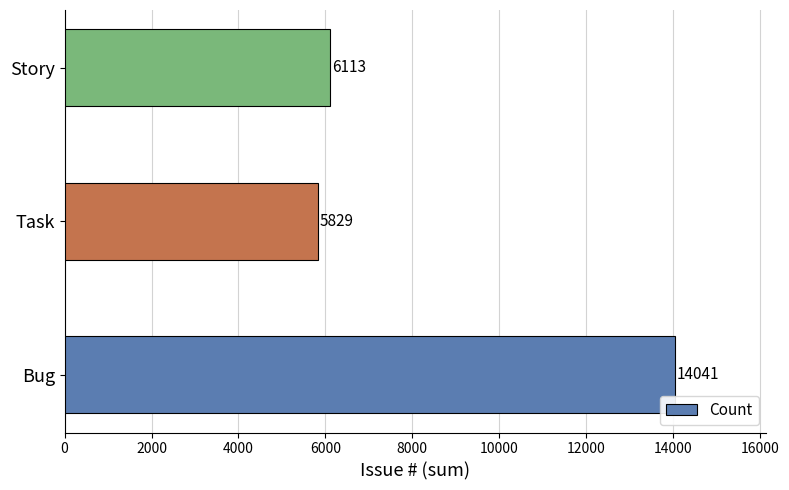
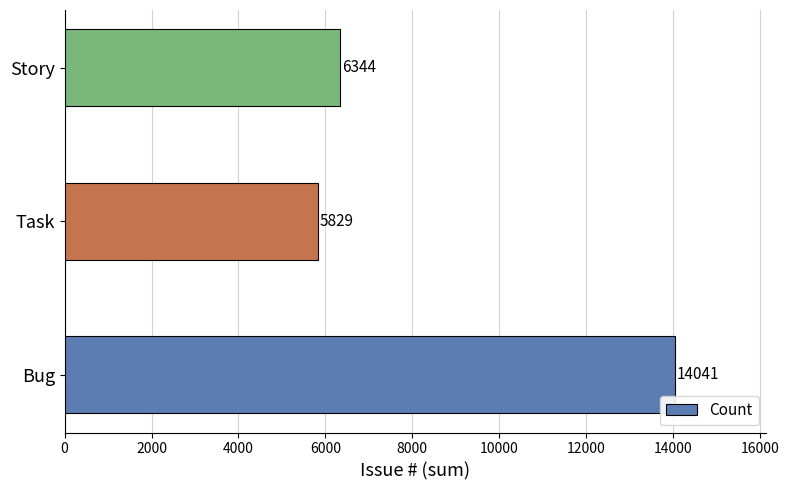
  {
-   "Story": 6113,
+   "Story": 6344,
    "Task": 5829,
    "Bug": 14041
  }
